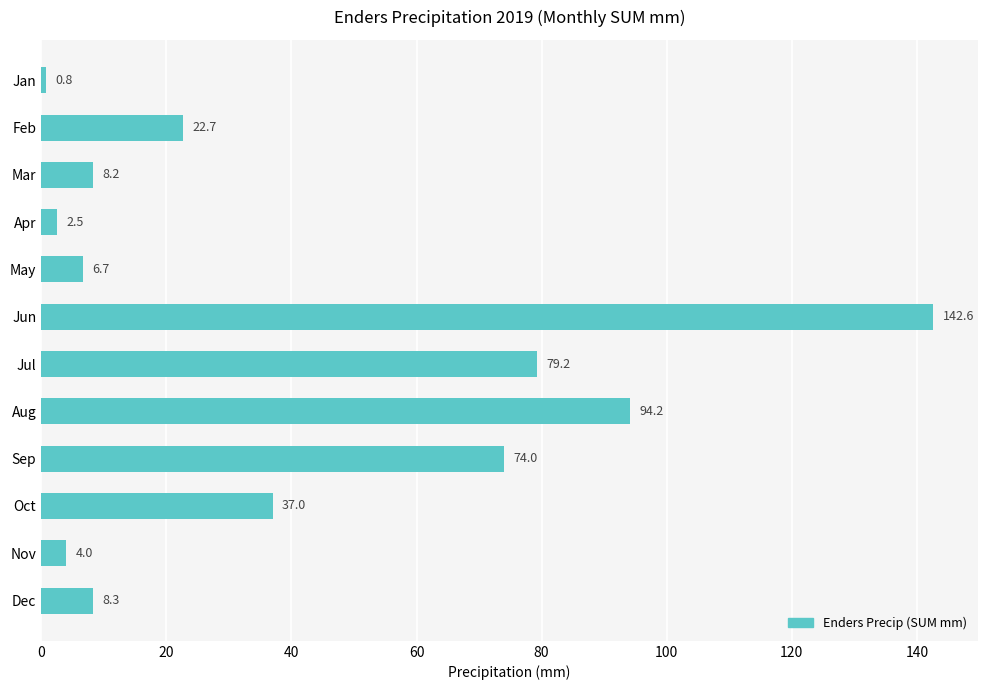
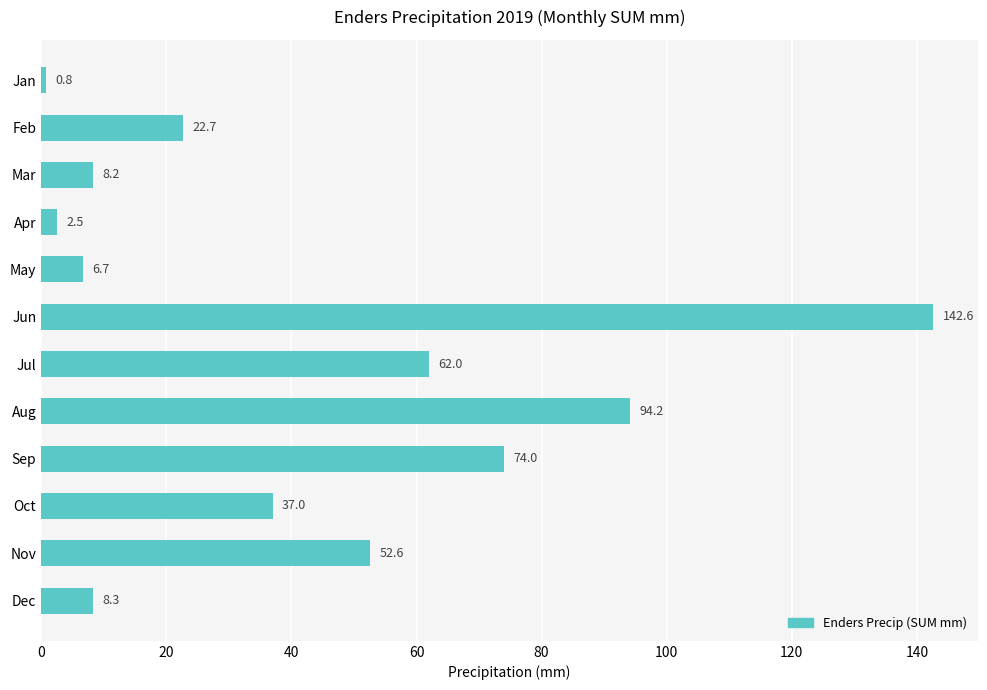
  {
    "Jan": 0.8,
    "Feb": 22.7,
    "Mar": 8.2,
    "Apr": 2.5,
    "May": 6.7,
    "Jun": 142.6,
-   "Jul": 79.2,
+   "Jul": 62.0,
    "Aug": 94.2,
    "Sep": 74.0,
    "Oct": 37.0,
-   "Nov": 4.0,
+   "Nov": 52.6,
    "Dec": 8.3
  }
